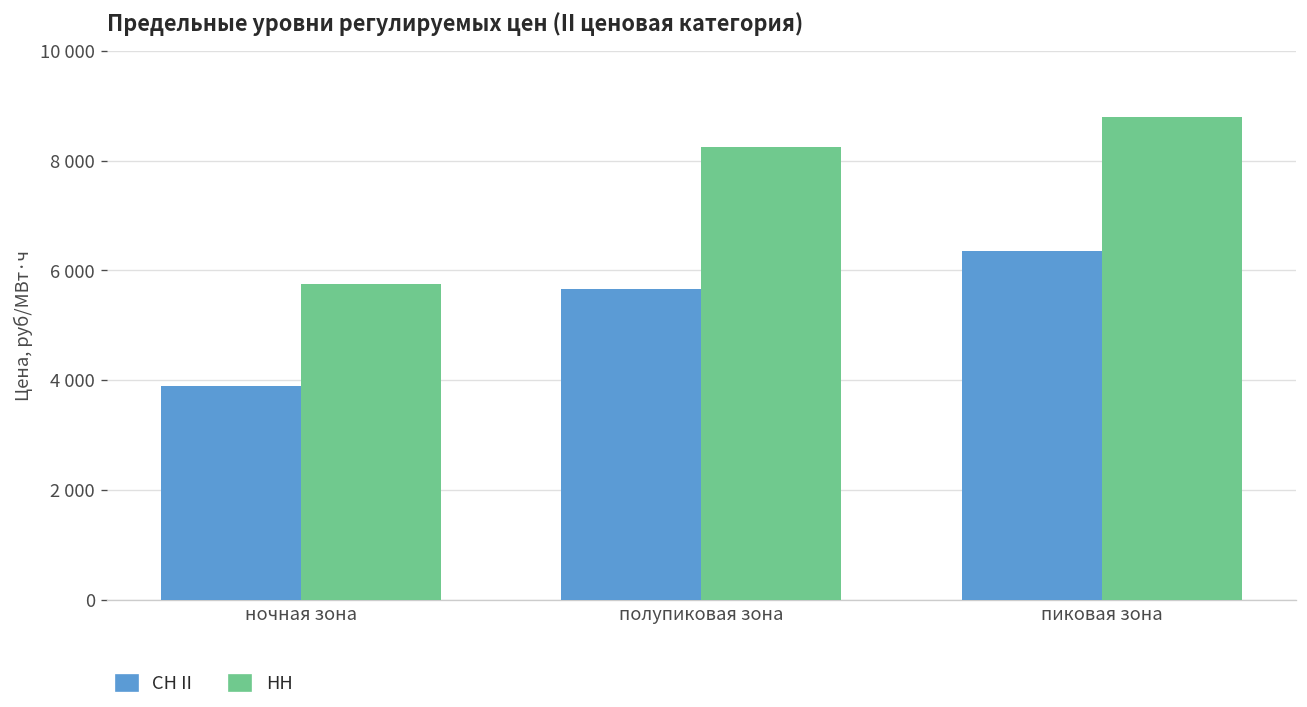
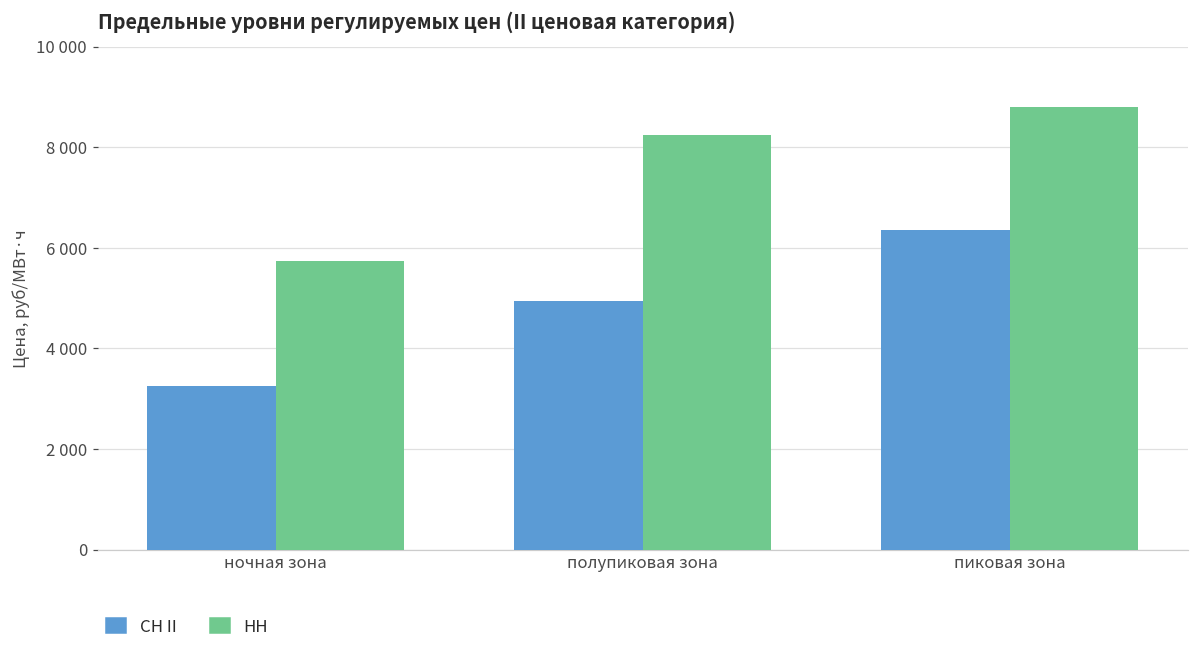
  {
    "СН II": {
-     "ночная зона": 3900,
-     "полупиковая зона": 5700,
+     "ночная зона": 3200,
+     "полупиковая зона": 4900,
      "пиковая зона": 6400
    },
    "НН": {
      "ночная зона": 5700,
      "полупиковая зона": 8200,
      "пиковая зона": 8800
    }
  }
